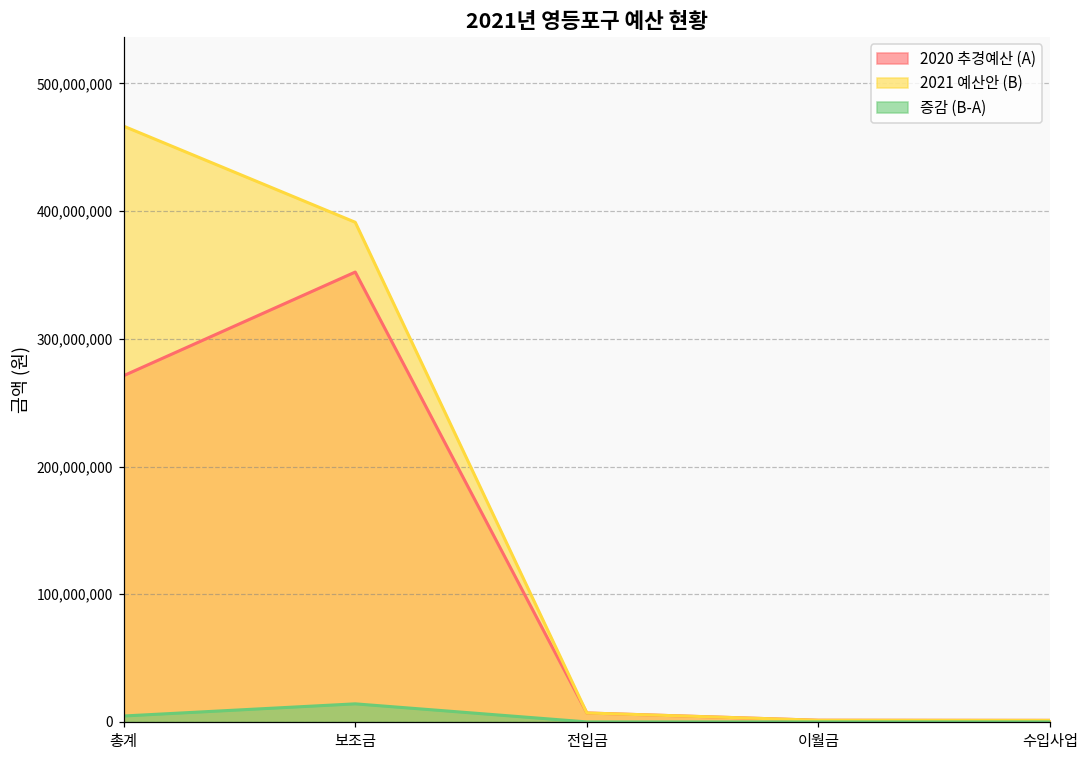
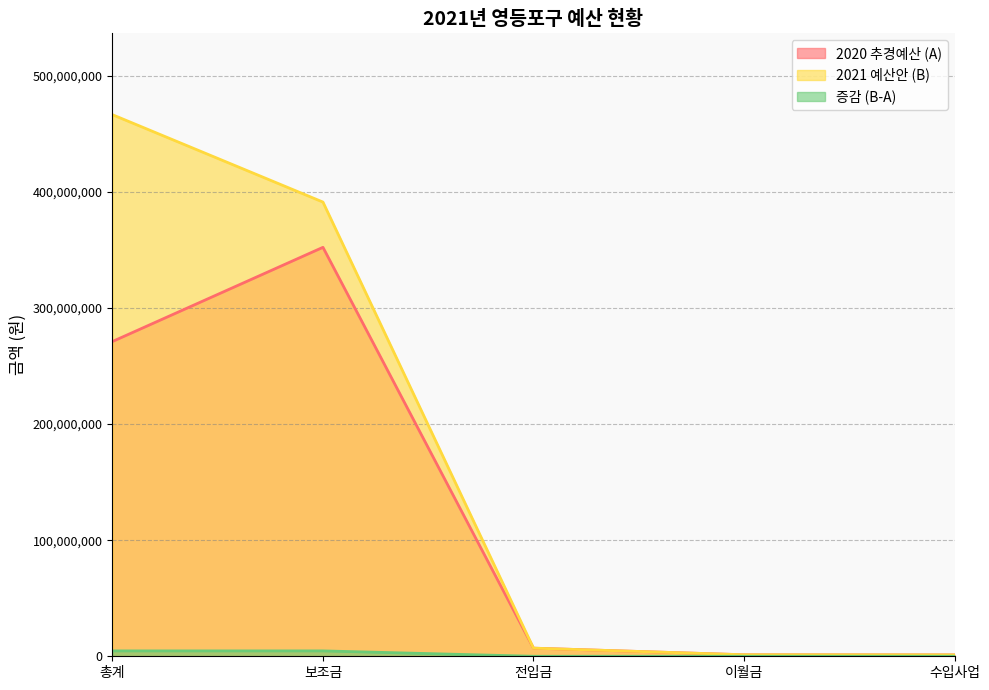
  {
    "2020 추경예산 (A)": {
      "총계": "271,000,000",
      "보조금": "352,000,000"
    },
    "2021 예산안 (B)": {
      "총계": "467,000,000",
      "보조금": "391,000,000"
    },
    "증감 (B-A)": {
      "총계": "5,000,000",
-     "보조금": "14,000,000",
+     "보조금": "5,000,000",
      "전입금": "0"
    }
  }
